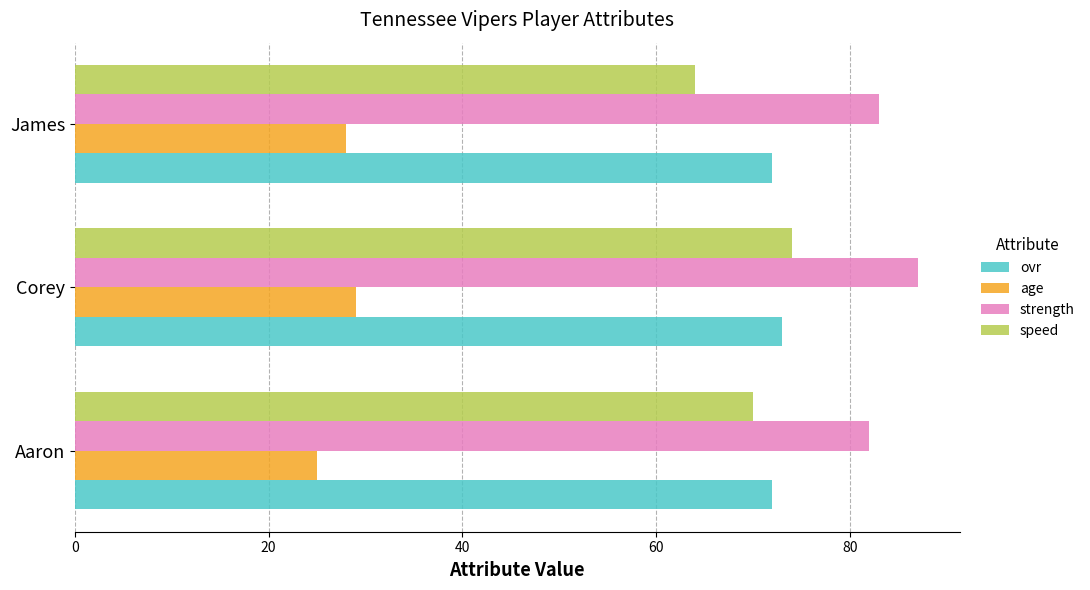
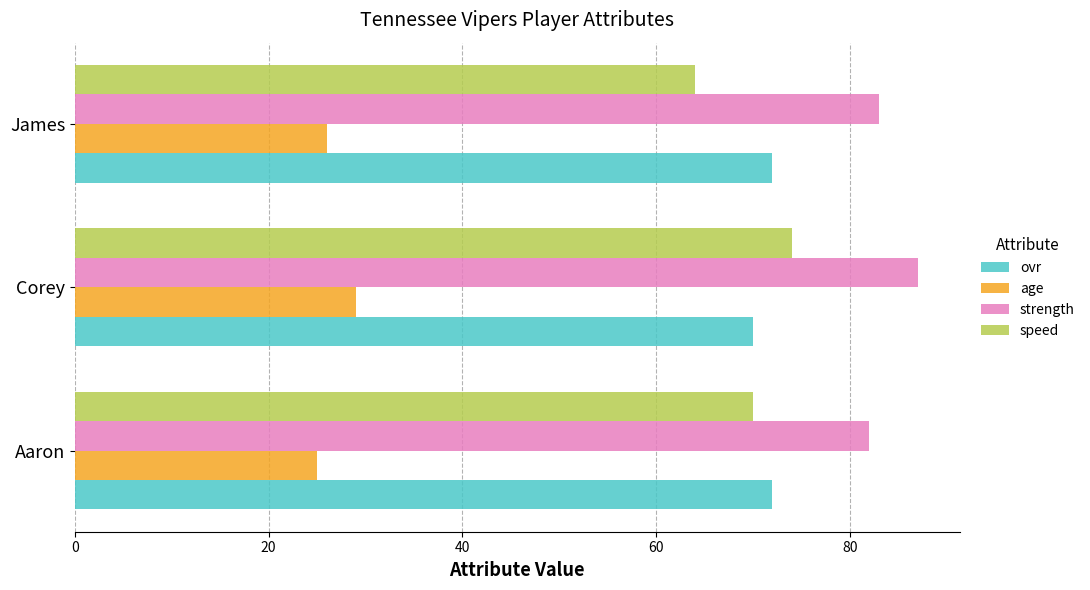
  {
    "ovr": {
      "James": 72,
-     "Corey": 73,
+     "Corey": 70,
      "Aaron": 72
    },
    "age": {
-     "James": 28,
+     "James": 26,
      "Corey": 29,
      "Aaron": 25
    },
    "strength": {
      "James": 83,
      "Corey": 87,
      "Aaron": 82
    },
    "speed": {
      "James": 64,
      "Corey": 74,
      "Aaron": 70
    }
  }
